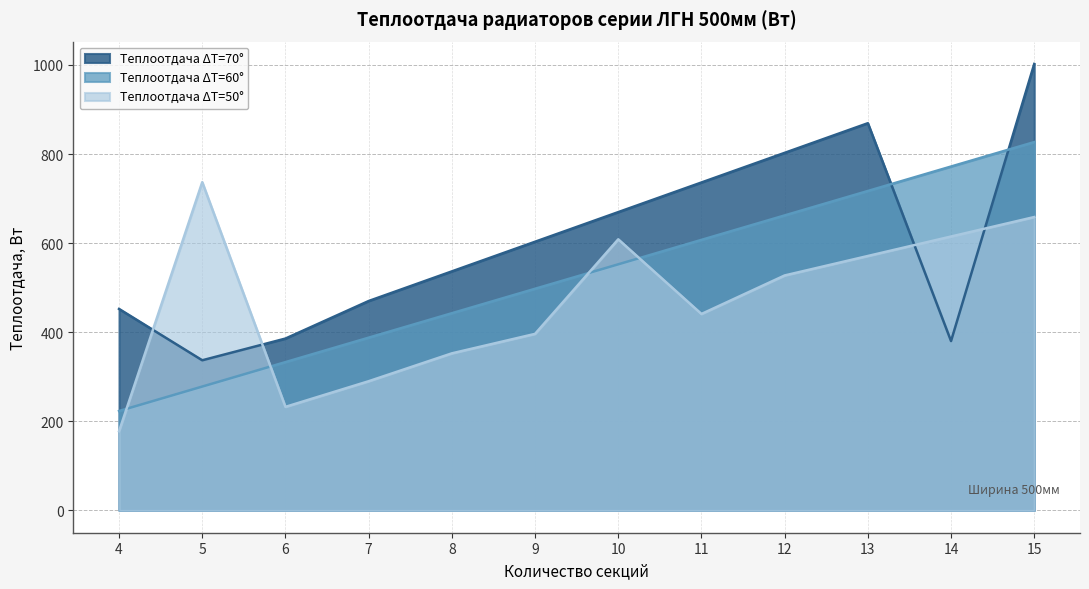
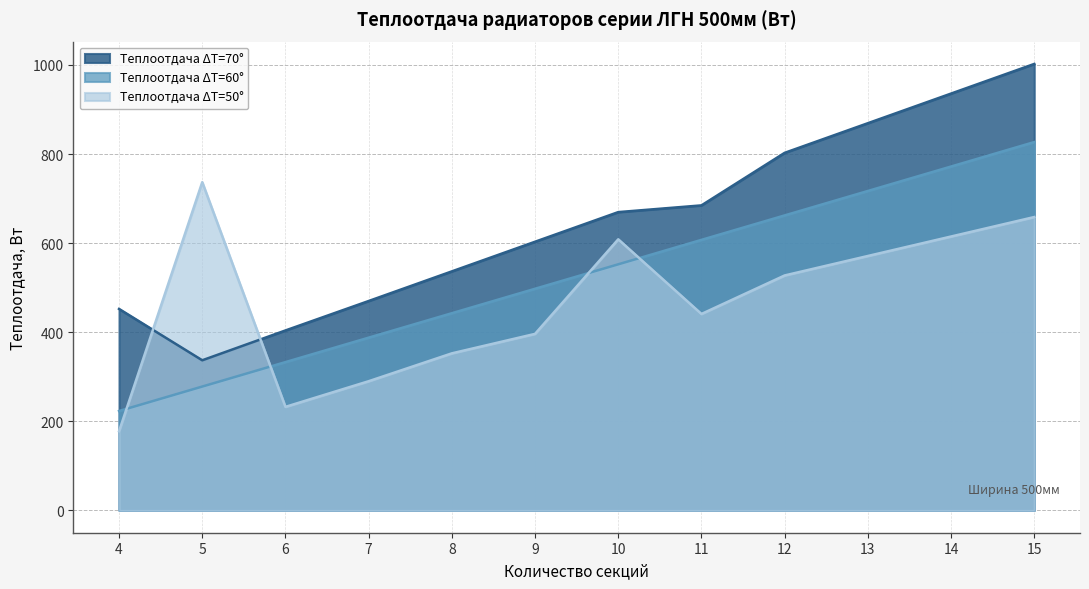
  {
    "Теплоотдача ΔT=70°": {
      "4": 450,
      "5": 340,
-     "6": 390,
+     "6": 400,
      "7": 470,
      "8": 540,
      "9": 600,
      "10": 670,
-     "11": 740,
+     "11": 680,
      "12": 800,
      "13": 870,
-     "14": 380,
+     "14": 940,
      "15": 1000
    },
    "Теплоотдача ΔT=60°": {
      "4": 220,
      "5": 280,
      "6": 330,
      "7": 390,
      "8": 440,
      "9": 500,
      "10": 550,
      "11": 610,
      "12": 660,
      "13": 720,
      "14": 770,
      "15": 830
    },
    "Теплоотдача ΔT=50°": {
      "4": 180,
      "5": 740,
      "6": 230,
      "7": 290,
      "8": 350,
      "9": 400,
      "10": 610,
      "11": 440,
      "12": 530,
      "13": 570,
      "14": 610,
      "15": 660
    }
  }
